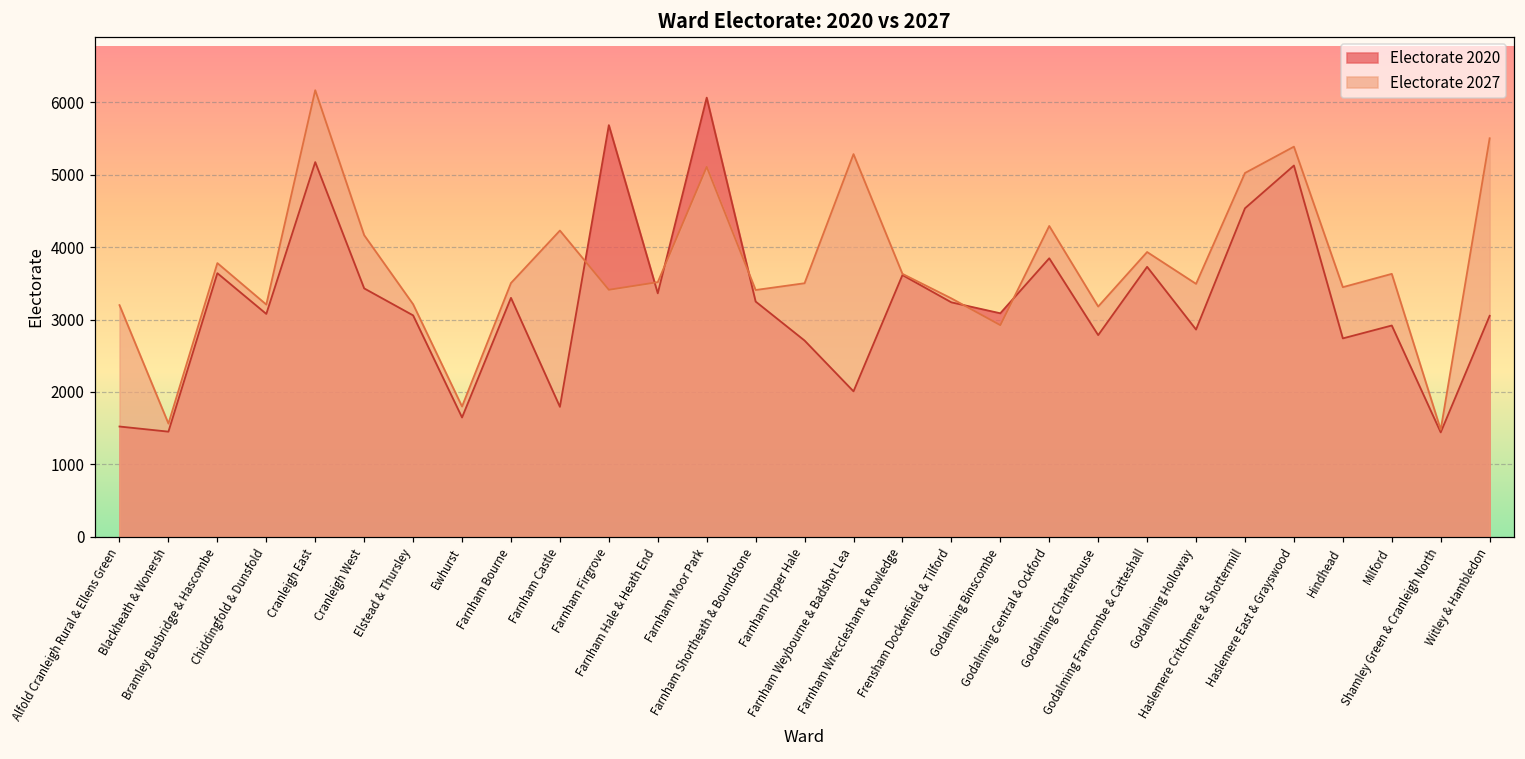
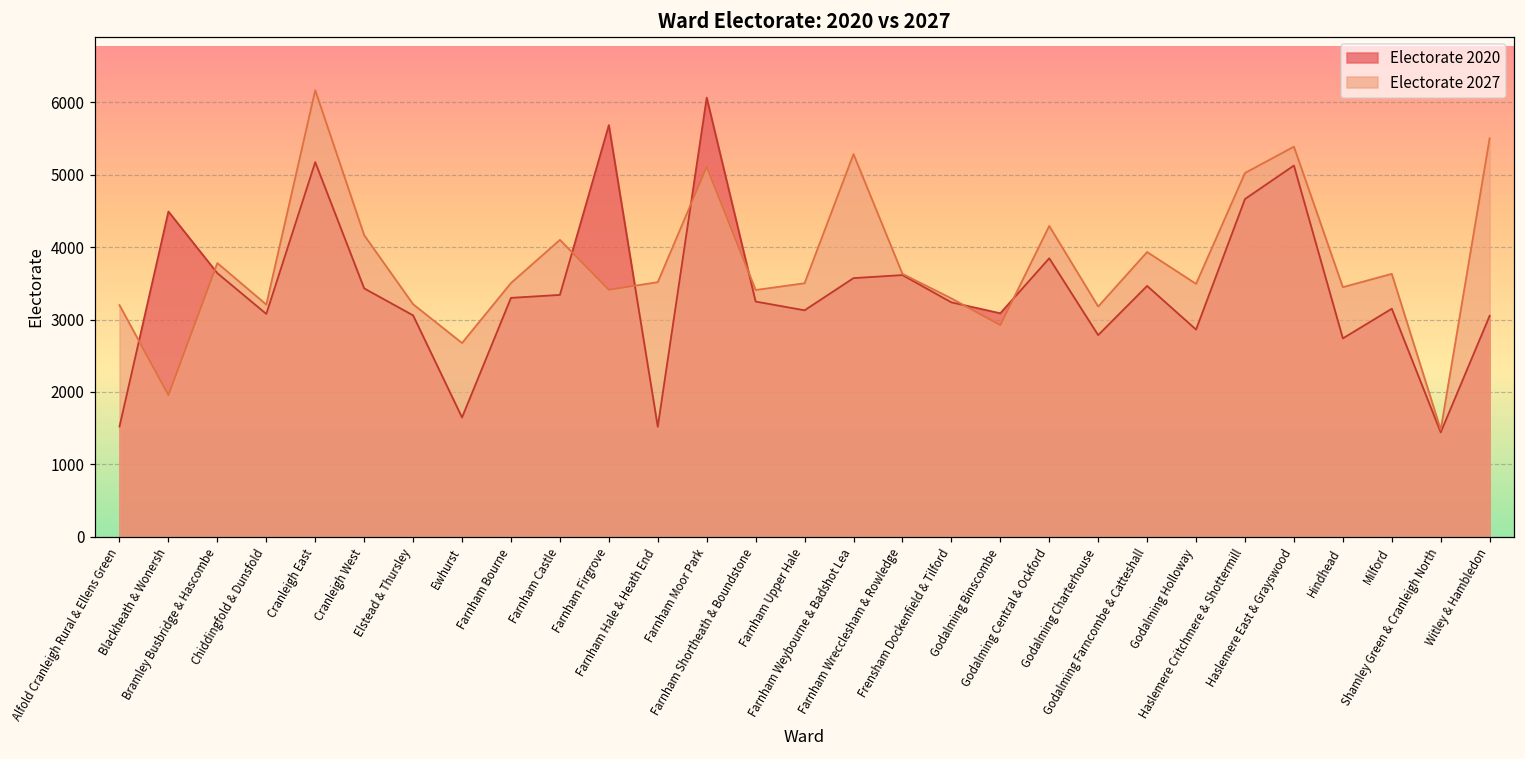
  {
    "Electorate 2020": {
      "Alfold Cranleigh Rural & Ellens Green": 1500,
-     "Blackheath & Wonersh": 1500,
+     "Blackheath & Wonersh": 4500,
      "Bramley Busbridge & Hascombe": 3600,
      "Chiddingfold & Dunsfold": 3100,
      "Cranleigh East": 5200,
      "Cranleigh West": 3400,
      "Elstead & Thursley": 3100,
      "Ewhurst": 1600,
      "Farnham Bourne": 3300,
-     "Farnham Castle": 1800,
+     "Farnham Castle": 3300,
      "Farnham Firgrove": 5700,
-     "Farnham Hale & Heath End": 3400,
+     "Farnham Hale & Heath End": 1500,
      "Farnham Moor Park": 6100,
      "Farnham Shortheath & Boundstone": 3200,
-     "Farnham Upper Hale": 2700,
-     "Farnham Weybourne & Badshot Lea": 2000,
+     "Farnham Upper Hale": 3100,
+     "Farnham Weybourne & Badshot Lea": 3600,
      "Frensham Dockenfield & Tilford": 3200,
      "Godalming Binscombe": 3100,
      "Godalming Central & Ockford": 3800,
      "Godalming Charterhouse": 2800,
-     "Godalming Farncombe & Catteshall": 3700,
+     "Godalming Farncombe & Catteshall": 3500,
      "Godalming Holloway": 2900,
-     "Haslemere Critchmere & Shottermill": 4500,
+     "Haslemere Critchmere & Shottermill": 4700,
      "Haslemere East & Grayswood": 5100,
      "Hindhead": 2700,
-     "Milford": 2900,
+     "Milford": 3100,
      "Witley & Hambledon": 3100
    },
    "Electorate 2027": {
      "Alfold Cranleigh Rural & Ellens Green": 3200,
-     "Blackheath & Wonersh": 1600,
+     "Blackheath & Wonersh": 2000,
      "Bramley Busbridge & Hascombe": 3800,
      "Chiddingfold & Dunsfold": 3200,
      "Cranleigh East": 6200,
      "Cranleigh West": 4200,
      "Elstead & Thursley": 3200,
-     "Ewhurst": 1800,
+     "Ewhurst": 2700,
      "Farnham Bourne": 3500,
-     "Farnham Castle": 4200,
+     "Farnham Castle": 4100,
      "Farnham Firgrove": 3400,
      "Farnham Hale & Heath End": 3500,
      "Farnham Moor Park": 5100,
      "Farnham Shortheath & Boundstone": 3400,
      "Farnham Upper Hale": 3500,
      "Farnham Weybourne & Badshot Lea": 5300,
      "Frensham Dockenfield & Tilford": 3300,
      "Godalming Binscombe": 2900,
      "Godalming Central & Ockford": 4300,
      "Godalming Charterhouse": 3200,
      "Godalming Farncombe & Catteshall": 3900,
      "Godalming Holloway": 3500,
      "Haslemere Critchmere & Shottermill": 5000,
      "Haslemere East & Grayswood": 5400,
      "Hindhead": 3400,
      "Milford": 3600,
      "Witley & Hambledon": 5500
    }
  }
